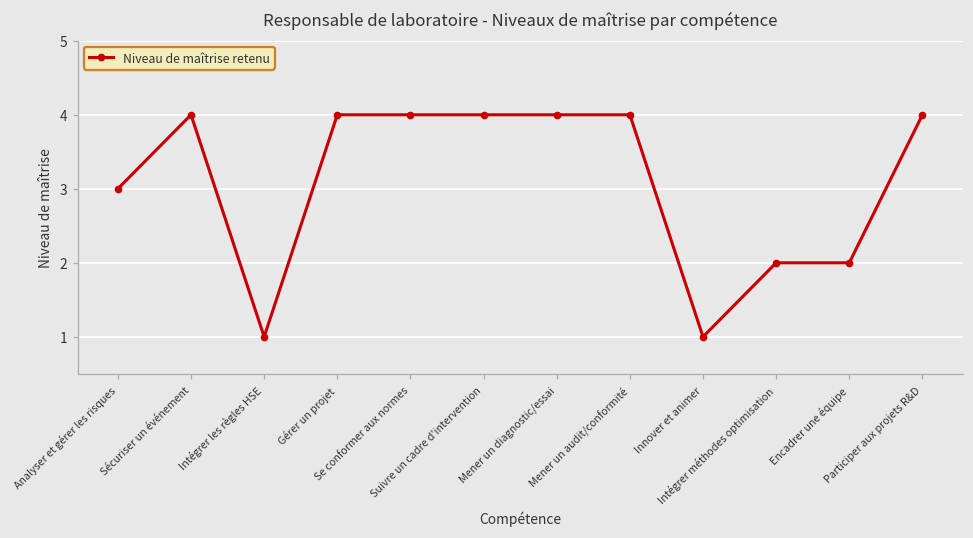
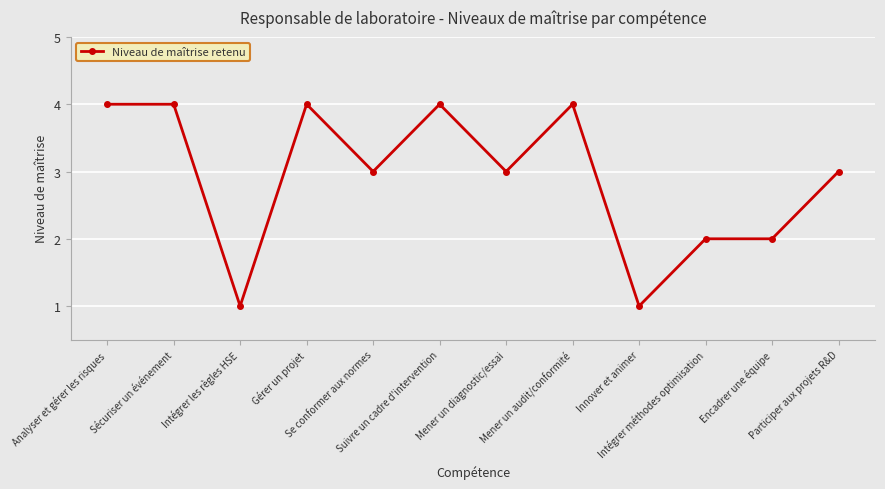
  {
-   "Analyser et gérer les risques": 3,
+   "Analyser et gérer les risques": 4,
    "Sécuriser un événement": 4,
    "Intégrer les règles HSE": 1,
    "Gérer un projet": 4,
-   "Se conformer aux normes": 4,
+   "Se conformer aux normes": 3,
    "Suivre un cadre d'intervention": 4,
-   "Mener un diagnostic/essai": 4,
+   "Mener un diagnostic/essai": 3,
    "Mener un audit/conformité": 4,
    "Innover et animer": 1,
    "Intégrer méthodes optimisation": 2,
    "Encadrer une équipe": 2,
-   "Participer aux projets R&D": 4
+   "Participer aux projets R&D": 3
  }
